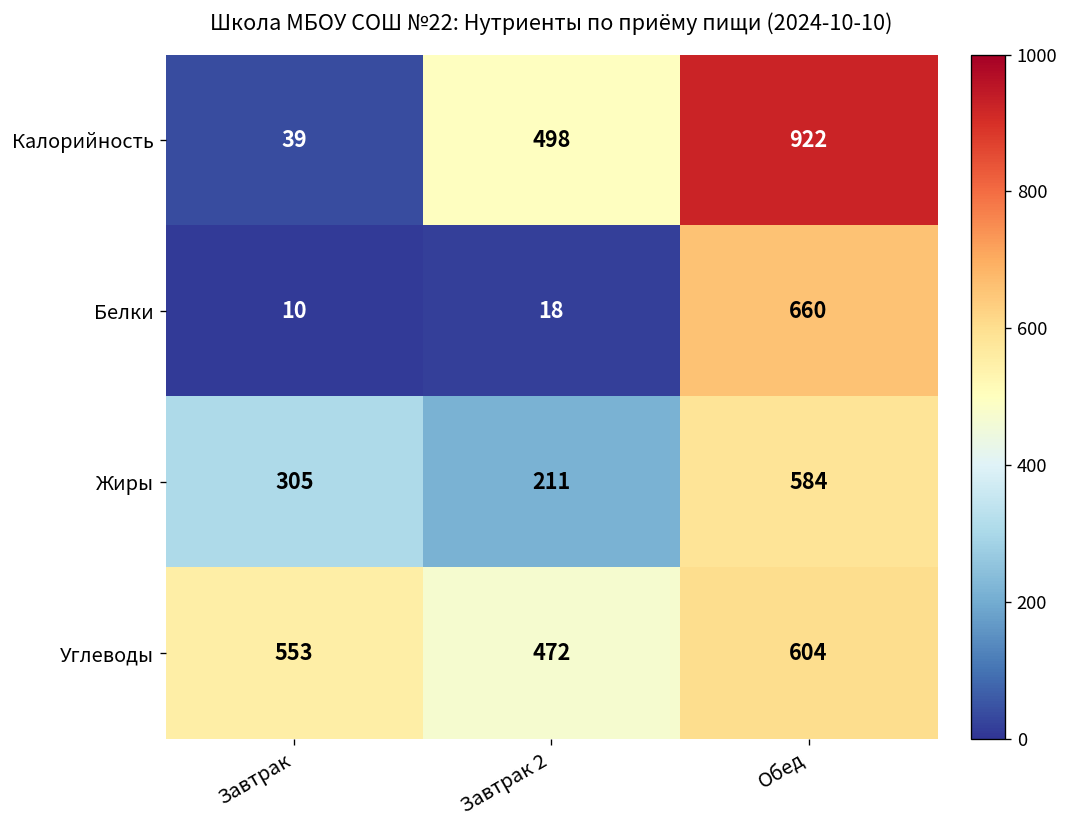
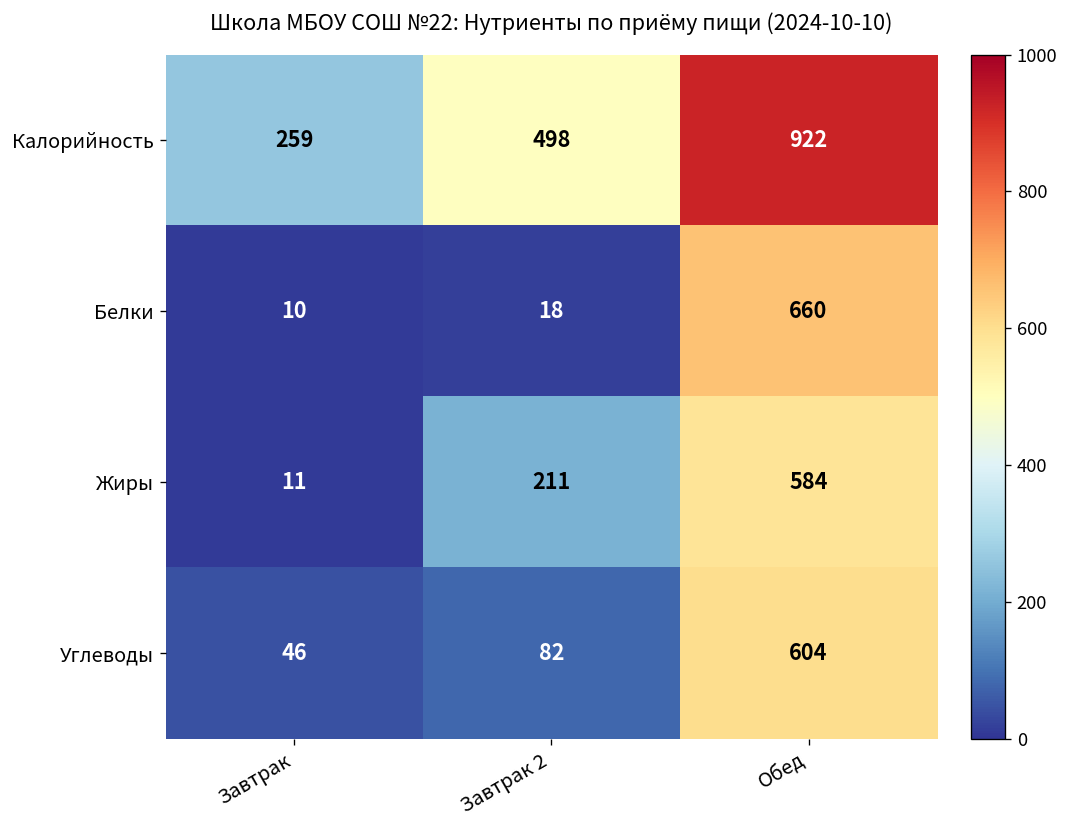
  {
    "Калорийность": {
-     "Завтрак": 39,
+     "Завтрак": 259,
      "Завтрак 2": 498,
      "Обед": 922
    },
    "Белки": {
      "Завтрак": 10,
      "Завтрак 2": 18,
      "Обед": 660
    },
    "Жиры": {
-     "Завтрак": 305,
+     "Завтрак": 11,
      "Завтрак 2": 211,
      "Обед": 584
    },
    "Углеводы": {
-     "Завтрак": 553,
-     "Завтрак 2": 472,
+     "Завтрак": 46,
+     "Завтрак 2": 82,
      "Обед": 604
    }
  }
